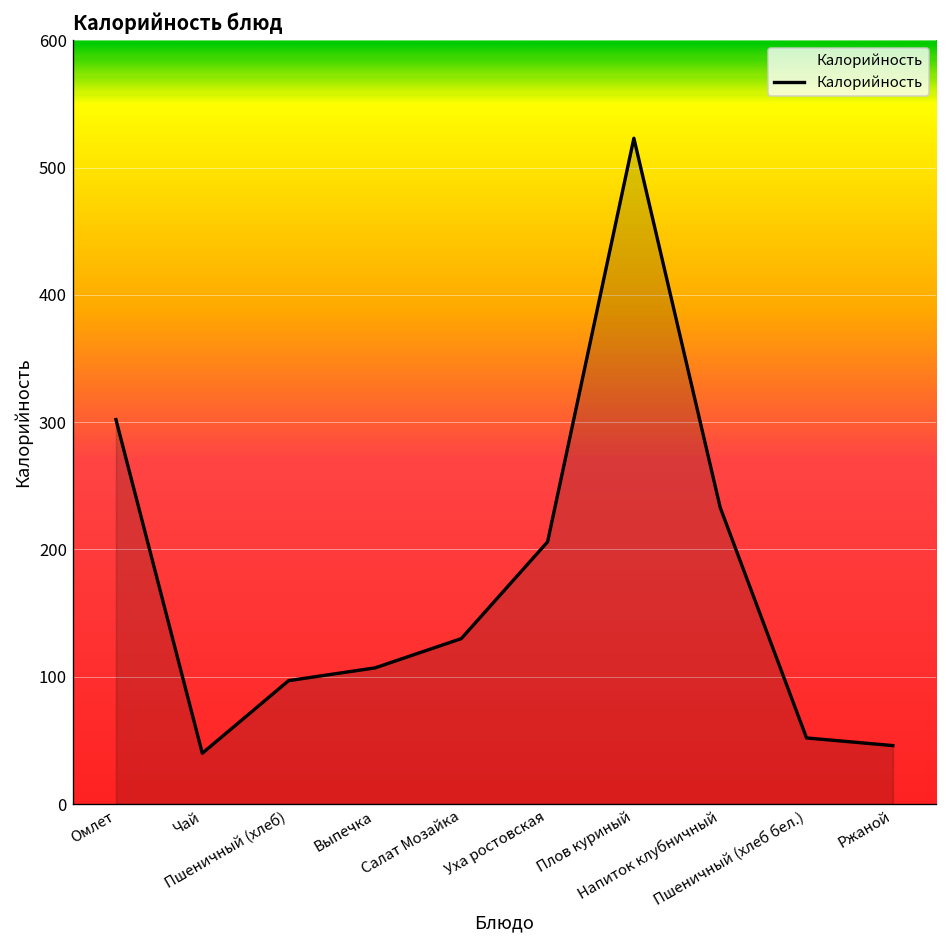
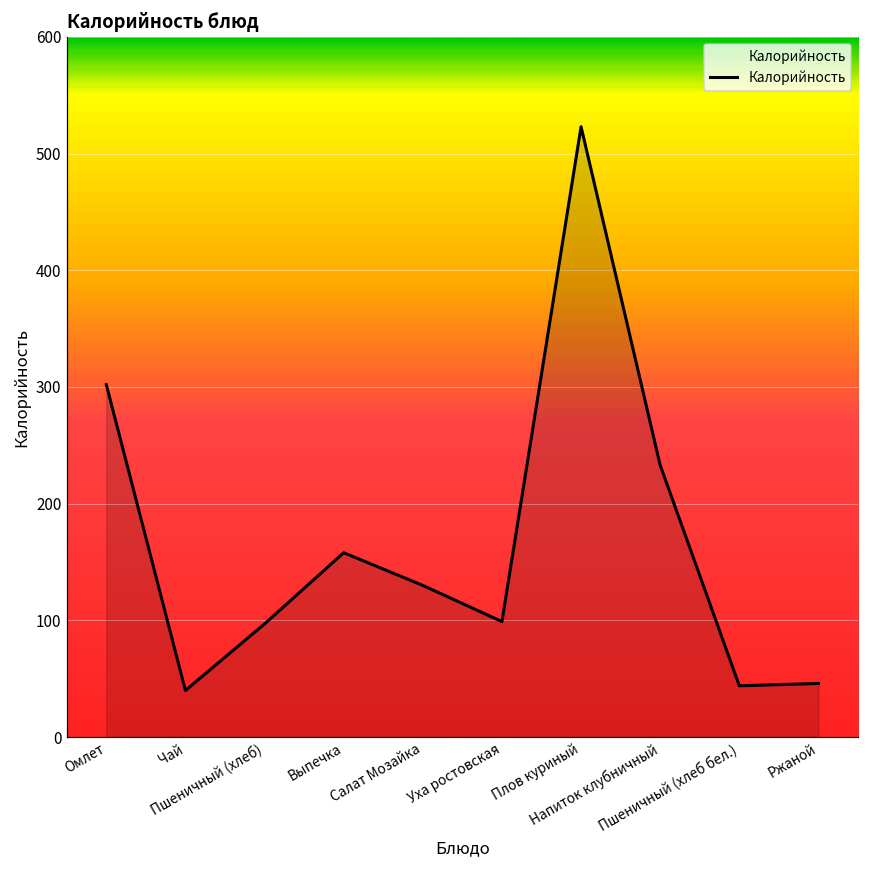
  {
    "Омлет": 302,
    "Чай": 40,
    "Пшеничный (хлеб)": 97,
-   "Выпечка": 107,
+   "Выпечка": 158,
    "Салат Мозайка": 130,
-   "Уха ростовская": 206,
+   "Уха ростовская": 99,
    "Плов куриный": 523,
    "Напиток клубничный": 233,
-   "Пшеничный (хлеб бел.)": 52,
+   "Пшеничный (хлеб бел.)": 44,
    "Ржаной": 46
  }
